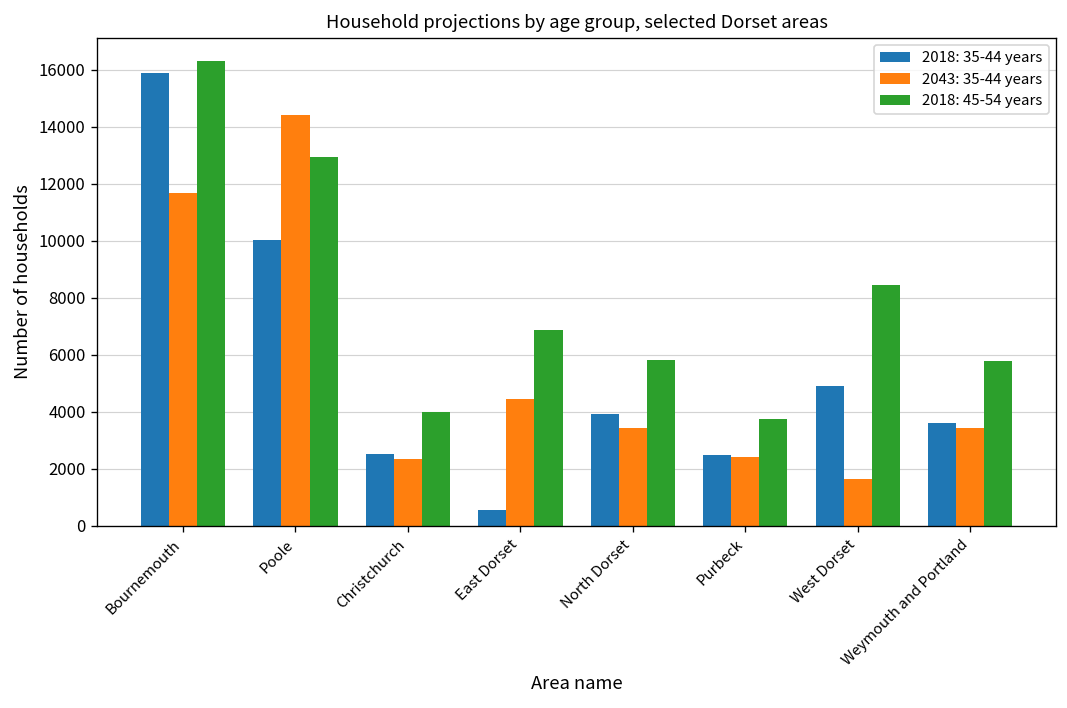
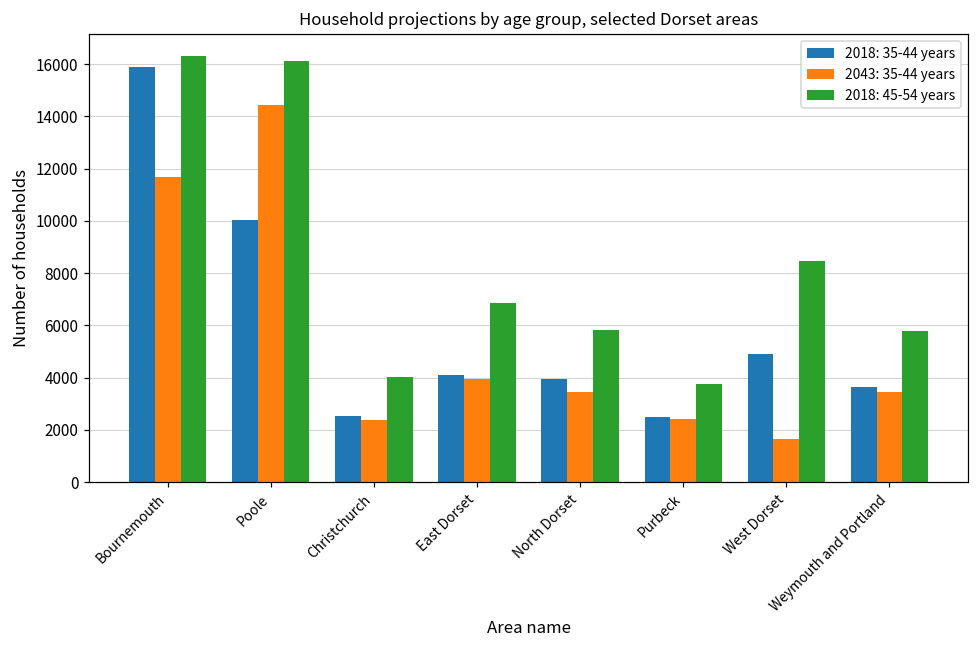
  {
    "2018: 35-44 years": {
      "Bournemouth": 15900,
      "Poole": 10000,
      "Christchurch": 2500,
-     "East Dorset": 600,
+     "East Dorset": 4100,
      "North Dorset": 3900,
      "Purbeck": 2500,
      "West Dorset": 4900,
      "Weymouth and Portland": 3600
    },
    "2043: 35-44 years": {
      "Bournemouth": 11700,
      "Poole": 14400,
      "Christchurch": 2400,
-     "East Dorset": 4400,
+     "East Dorset": 3900,
      "North Dorset": 3400,
      "Purbeck": 2400,
      "West Dorset": 1700,
      "Weymouth and Portland": 3400
    },
    "2018: 45-54 years": {
      "Bournemouth": 16300,
-     "Poole": 12900,
+     "Poole": 16100,
      "Christchurch": 4000,
      "East Dorset": 6900,
      "North Dorset": 5800,
      "Purbeck": 3700,
      "West Dorset": 8500,
      "Weymouth and Portland": 5800
    }
  }
